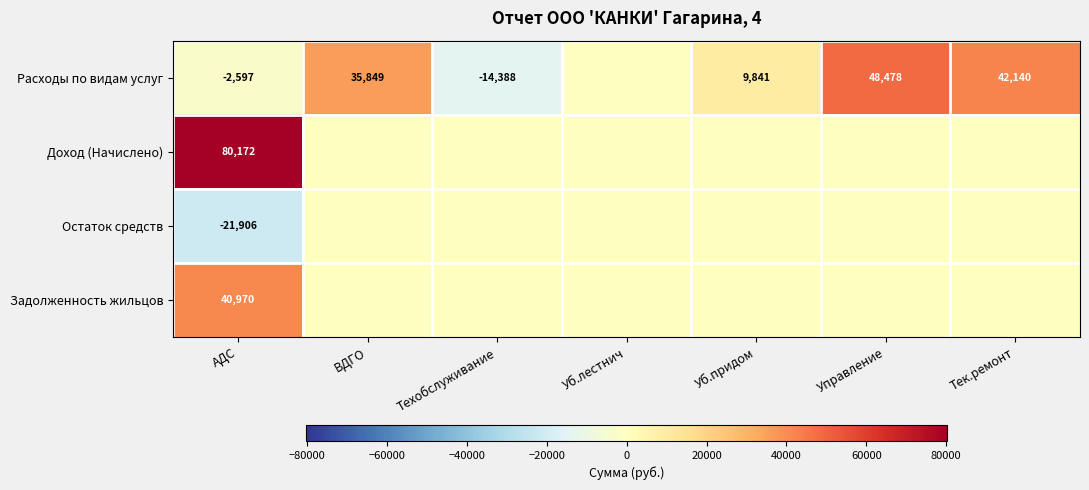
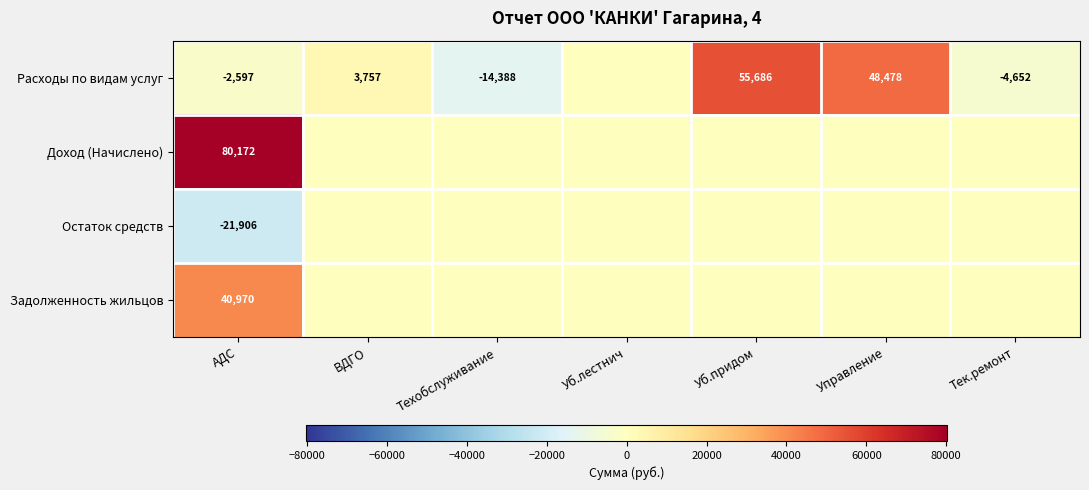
  {
    "Расходы по видам услуг": {
      "АДС": "-2,597",
-     "ВДГО": "35,849",
+     "ВДГО": "3,757",
      "Техобслуживание": "-14,388",
-     "Уб.придом": "9,841",
+     "Уб.придом": "55,686",
      "Управление": "48,478",
-     "Тек.ремонт": "42,140"
+     "Тек.ремонт": "-4,652"
    },
    "Доход (Начислено)": {
      "АДС": "80,172"
    },
    "Остаток средств": {
      "АДС": "-21,906"
    },
    "Задолженность жильцов": {
      "АДС": "40,970"
    }
  }
